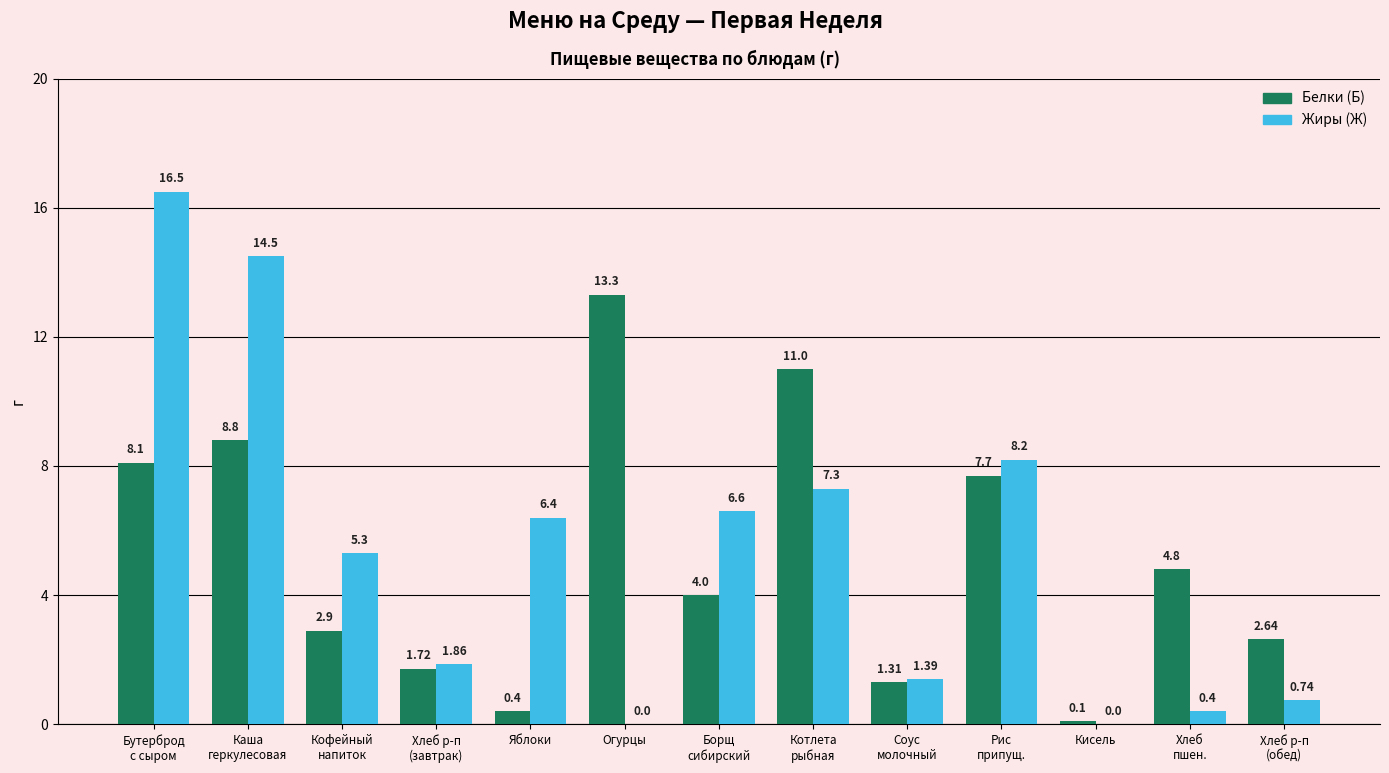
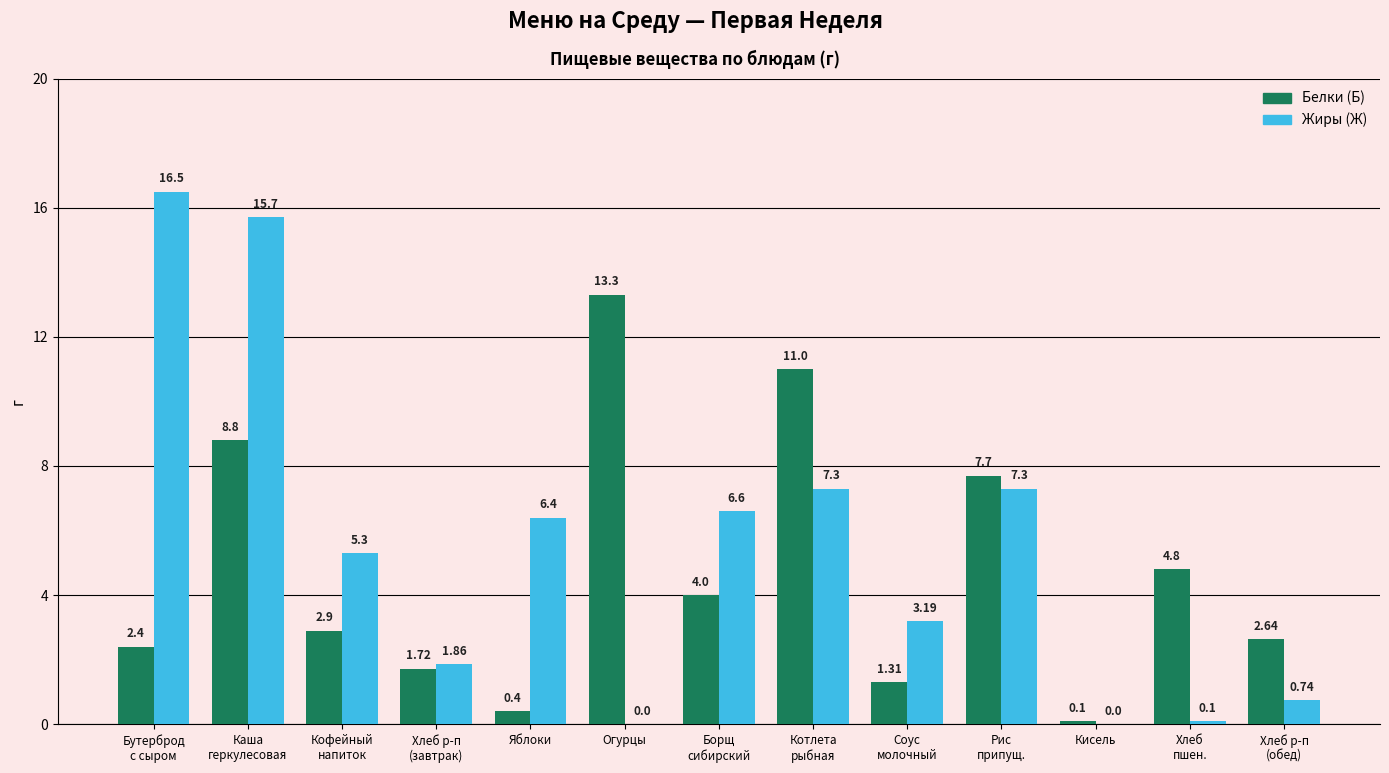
  {
    "Белки (Б)": {
-     "Бутерброд с сыром": 8.1,
+     "Бутерброд с сыром": 2.4,
      "Каша геркулесовая": 8.8,
      "Кофейный напиток": 2.9,
      "Хлеб р-п (завтрак)": 1.72,
      "Яблоки": 0.4,
      "Огурцы": 13.3,
      "Борщ сибирский": 4.0,
      "Котлета рыбная": 11.0,
      "Соус молочный": 1.31,
      "Рис припущ.": 7.7,
      "Кисель": 0.1,
      "Хлеб пшен.": 4.8,
      "Хлеб р-п (обед)": 2.64
    },
    "Жиры (Ж)": {
      "Бутерброд с сыром": 16.5,
-     "Каша геркулесовая": 14.5,
+     "Каша геркулесовая": 15.7,
      "Кофейный напиток": 5.3,
      "Хлеб р-п (завтрак)": 1.86,
      "Яблоки": 6.4,
      "Огурцы": 0.0,
      "Борщ сибирский": 6.6,
      "Котлета рыбная": 7.3,
-     "Соус молочный": 1.39,
-     "Рис припущ.": 8.2,
+     "Соус молочный": 3.19,
+     "Рис припущ.": 7.3,
      "Кисель": 0.0,
-     "Хлеб пшен.": 0.4,
+     "Хлеб пшен.": 0.1,
      "Хлеб р-п (обед)": 0.74
    }
  }
